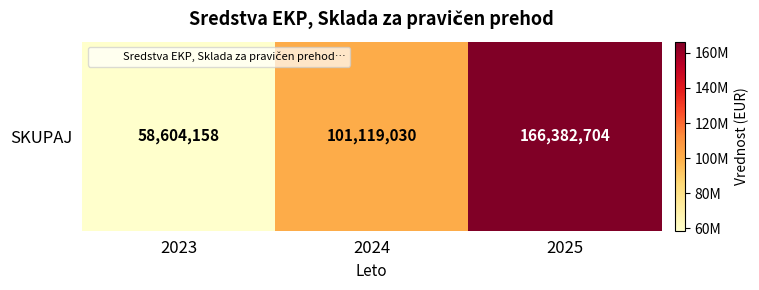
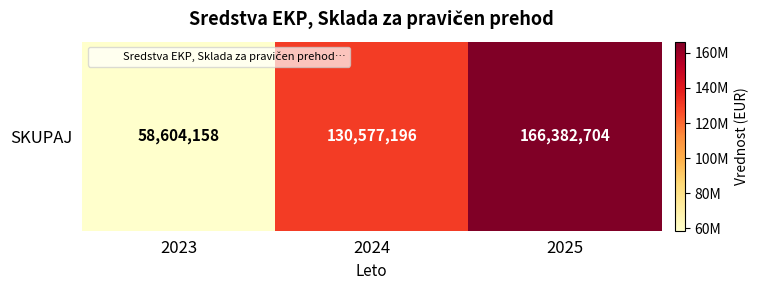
  {
    "SKUPAJ": {
      "2023": "58,604,158",
-     "2024": "101,119,030",
+     "2024": "130,577,196",
      "2025": "166,382,704"
    }
  }
